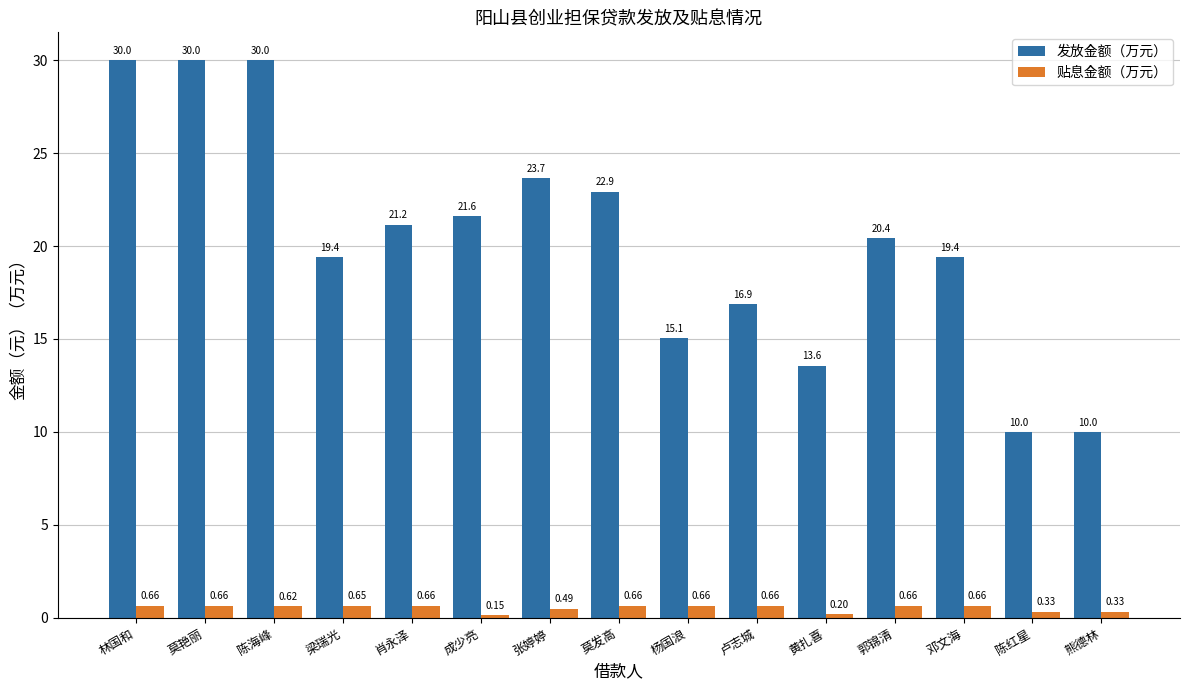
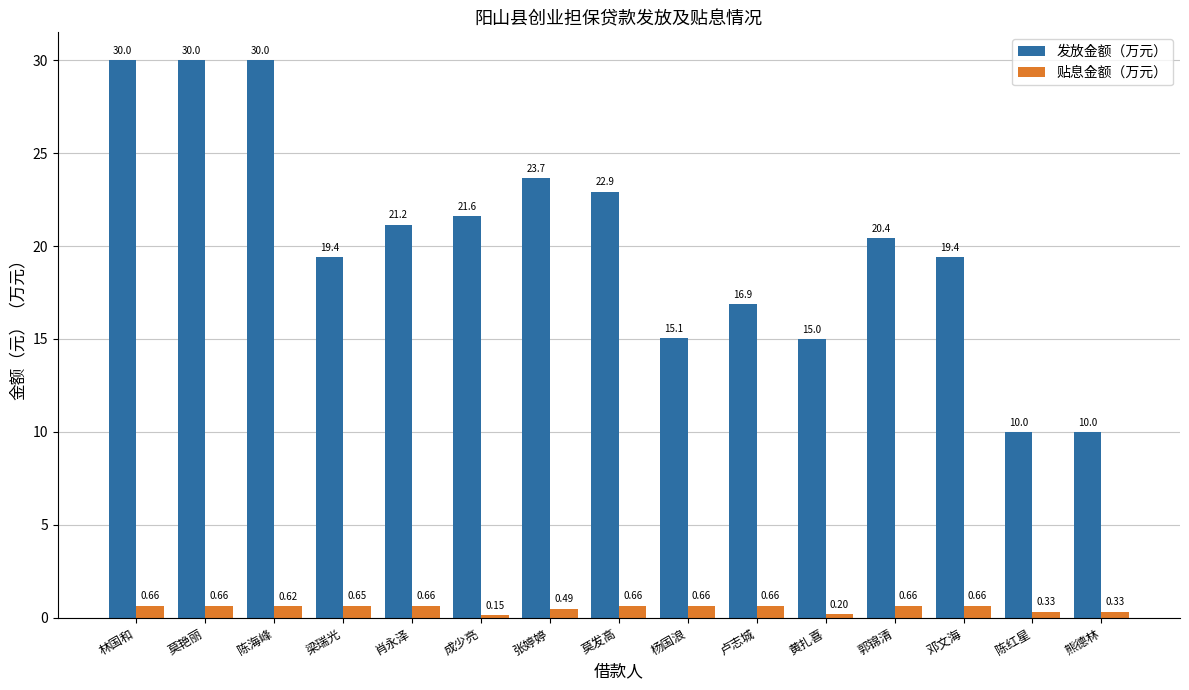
  {
    "发放金额（万元）": {
      "林国和": 30.0,
      "莫艳丽": 30.0,
      "陈海峰": 30.0,
      "梁瑞光": 19.4,
      "肖永泽": 21.2,
      "成少亮": 21.6,
      "张婷婷": 23.7,
      "莫发高": 22.9,
      "杨国浪": 15.1,
      "卢志城": 16.9,
-     "黄扎喜": 13.6,
+     "黄扎喜": 15.0,
      "郭锦清": 20.4,
      "邓文海": 19.4,
      "陈红星": 10.0,
      "熊德林": 10.0
    },
    "贴息金额（万元）": {
      "林国和": 0.66,
      "莫艳丽": 0.66,
      "陈海峰": 0.62,
      "梁瑞光": 0.65,
      "肖永泽": 0.66,
      "成少亮": 0.15,
      "张婷婷": 0.49,
      "莫发高": 0.66,
      "杨国浪": 0.66,
      "卢志城": 0.66,
      "黄扎喜": 0.20,
      "郭锦清": 0.66,
      "邓文海": 0.66,
      "陈红星": 0.33,
      "熊德林": 0.33
    }
  }
